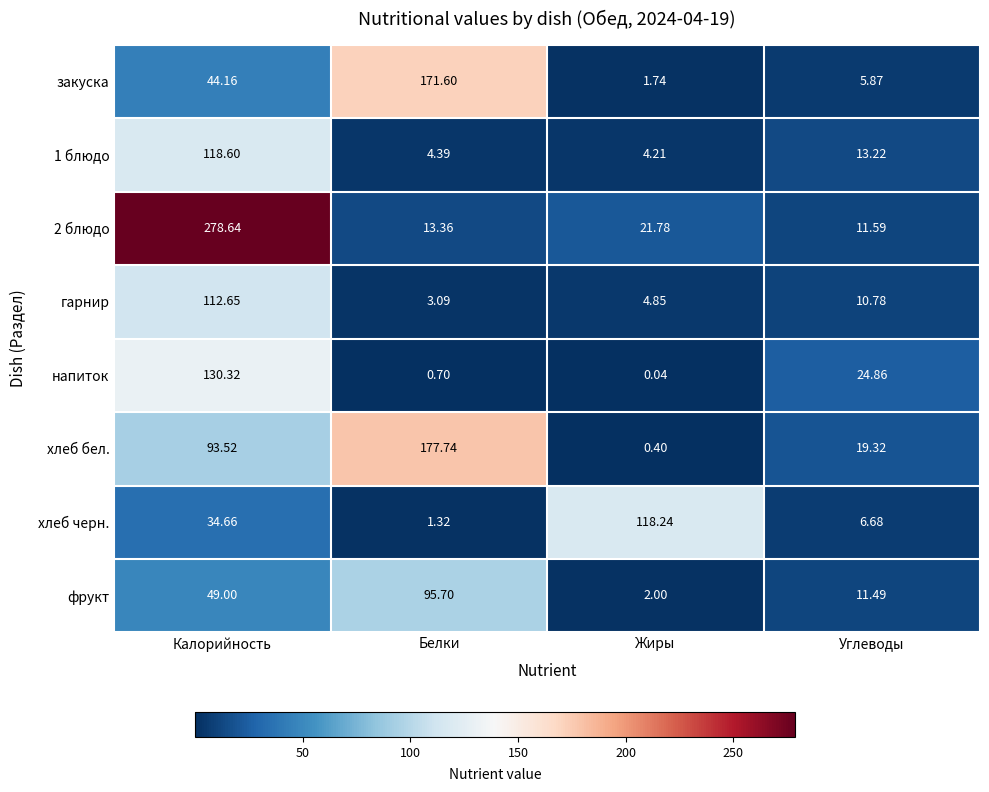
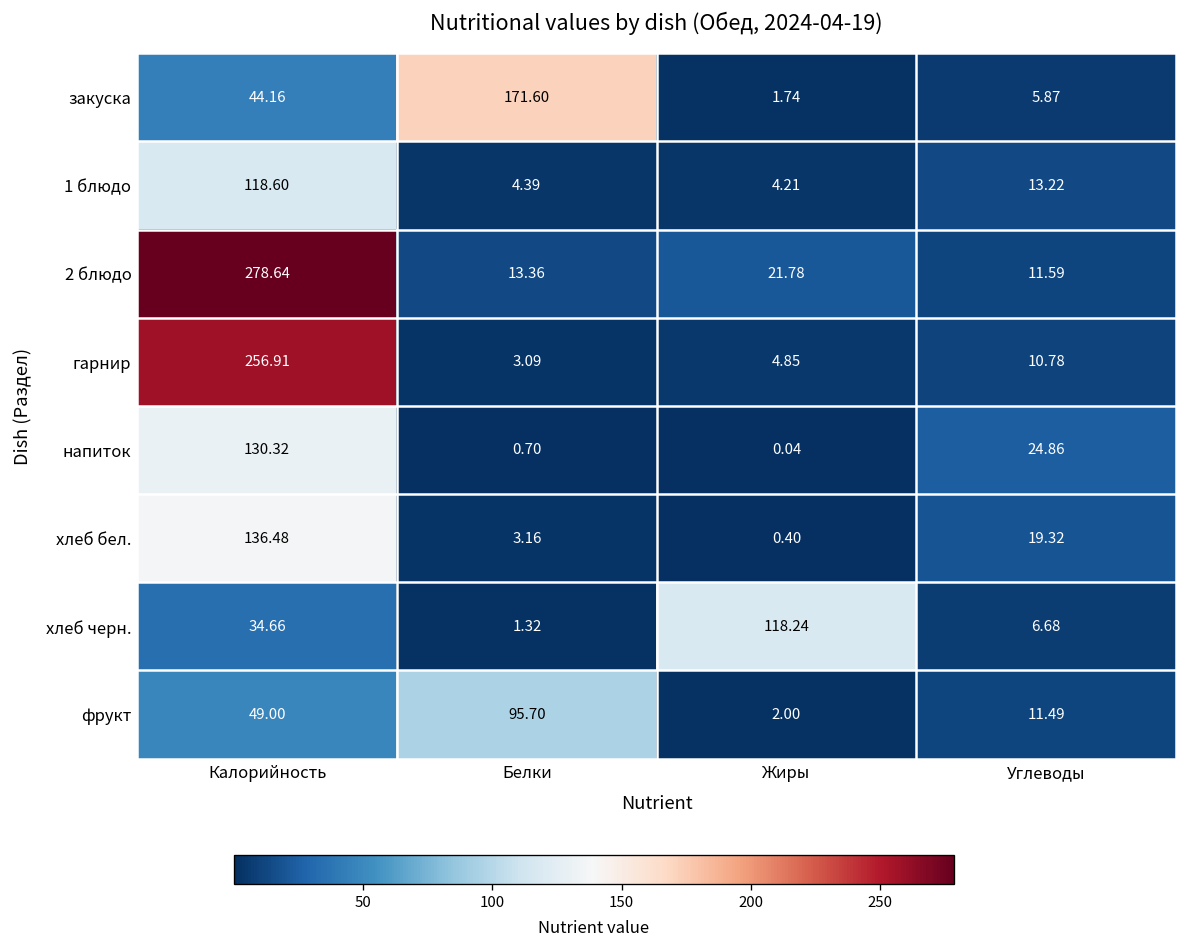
  {
    "закуска": {
      "Калорийность": 44.16,
      "Белки": 171.60,
      "Жиры": 1.74,
      "Углеводы": 5.87
    },
    "1 блюдо": {
      "Калорийность": 118.60,
      "Белки": 4.39,
      "Жиры": 4.21,
      "Углеводы": 13.22
    },
    "2 блюдо": {
      "Калорийность": 278.64,
      "Белки": 13.36,
      "Жиры": 21.78,
      "Углеводы": 11.59
    },
    "гарнир": {
-     "Калорийность": 112.65,
+     "Калорийность": 256.91,
      "Белки": 3.09,
      "Жиры": 4.85,
      "Углеводы": 10.78
    },
    "напиток": {
      "Калорийность": 130.32,
      "Белки": 0.70,
      "Жиры": 0.04,
      "Углеводы": 24.86
    },
    "хлеб бел.": {
-     "Калорийность": 93.52,
-     "Белки": 177.74,
+     "Калорийность": 136.48,
+     "Белки": 3.16,
      "Жиры": 0.40,
      "Углеводы": 19.32
    },
    "хлеб черн.": {
      "Калорийность": 34.66,
      "Белки": 1.32,
      "Жиры": 118.24,
      "Углеводы": 6.68
    },
    "фрукт": {
      "Калорийность": 49.00,
      "Белки": 95.70,
      "Жиры": 2.00,
      "Углеводы": 11.49
    }
  }
